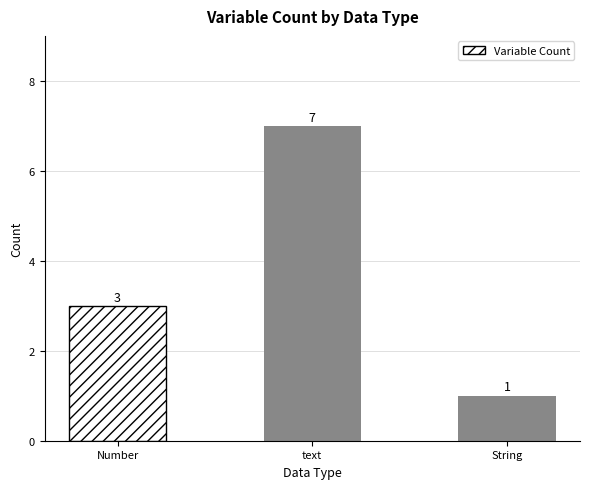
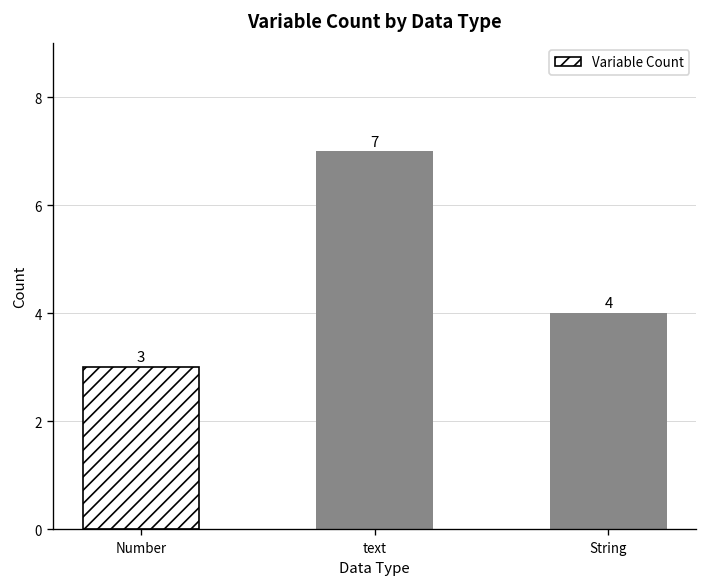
  {
    "Number": 3,
    "text": 7,
-   "String": 1
+   "String": 4
  }
